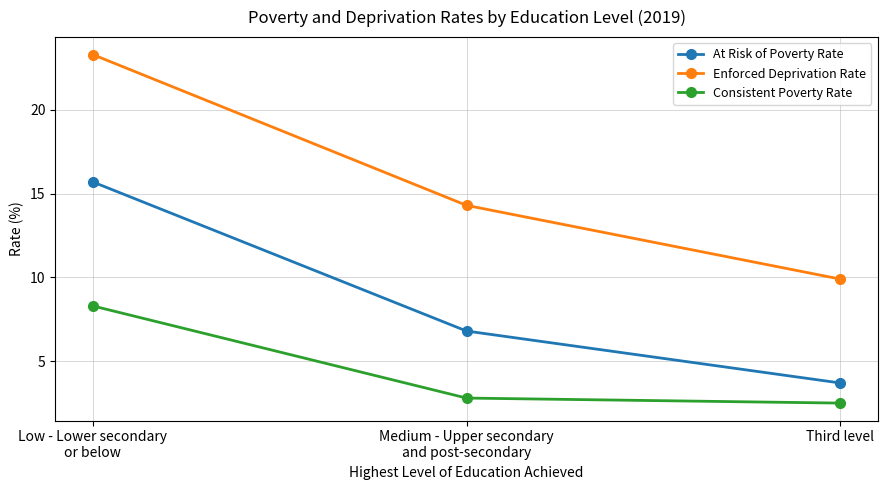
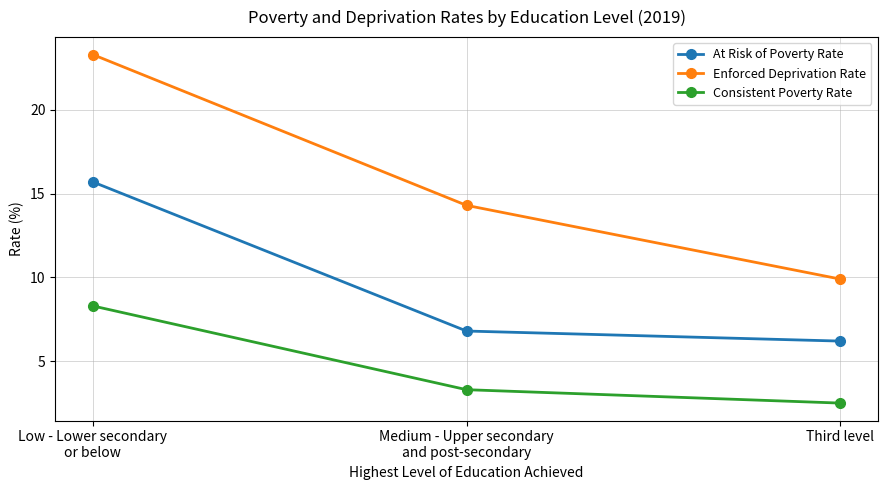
  {
    "At Risk of Poverty Rate": {
      "Low - Lower secondary or below": 15.7,
      "Medium - Upper secondary and post-secondary": 6.8,
-     "Third level": 3.7
+     "Third level": 6.2
    },
    "Enforced Deprivation Rate": {
      "Low - Lower secondary or below": 23.3,
      "Medium - Upper secondary and post-secondary": 14.3,
      "Third level": 9.9
    },
    "Consistent Poverty Rate": {
      "Low - Lower secondary or below": 8.3,
-     "Medium - Upper secondary and post-secondary": 2.8,
+     "Medium - Upper secondary and post-secondary": 3.3,
      "Third level": 2.5
    }
  }
